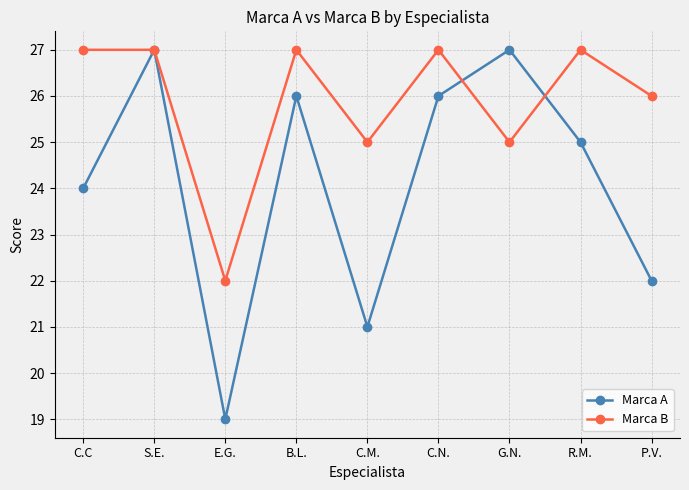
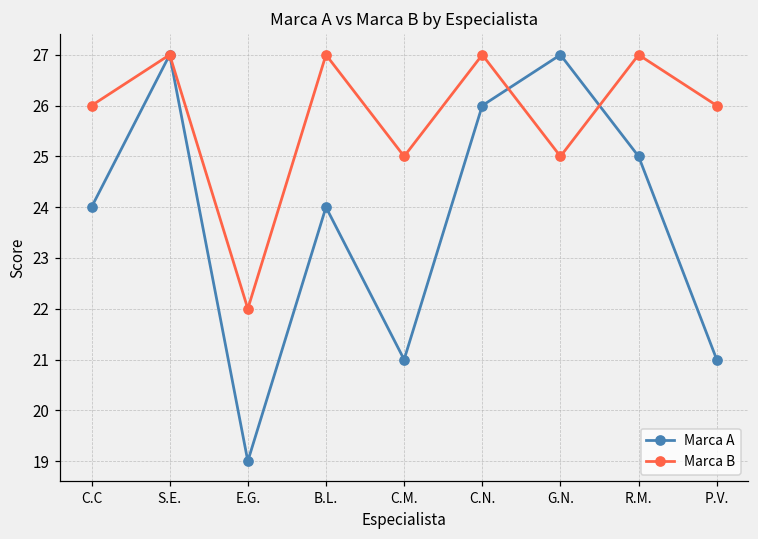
  {
    "Marca A": {
      "C.C": 24,
      "E.G.": 19,
-     "B.L.": 26,
+     "B.L.": 24,
      "C.M.": 21,
      "C.N.": 26,
      "G.N.": 27,
      "R.M.": 25,
-     "P.V.": 22
+     "P.V.": 21
    },
    "Marca B": {
-     "C.C": 27,
+     "C.C": 26,
      "E.G.": 22,
      "B.L.": 27,
      "C.M.": 25,
      "C.N.": 27,
      "G.N.": 25,
      "R.M.": 27,
      "P.V.": 26
    }
  }
